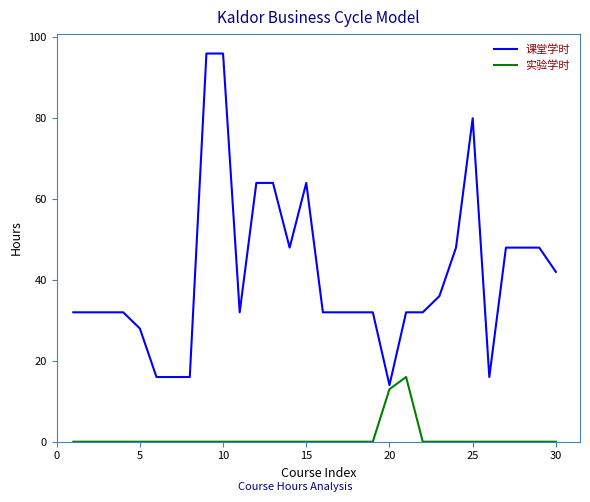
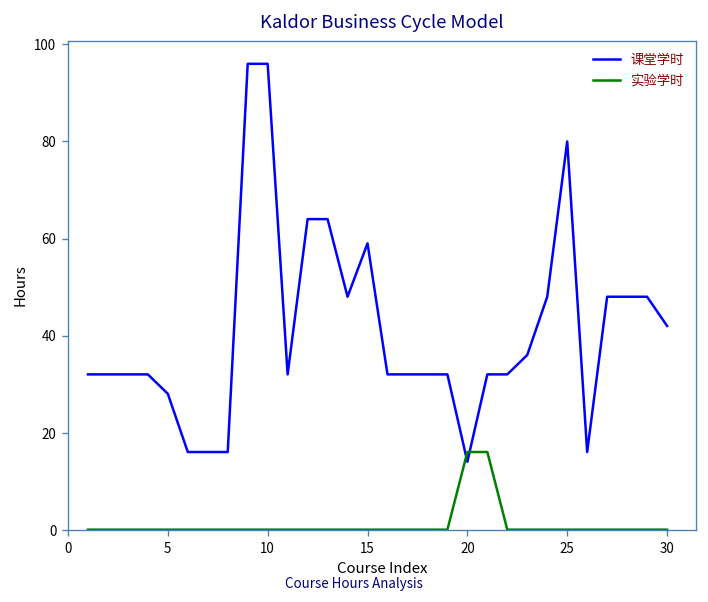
  {
    "课堂学时": {
      "5": 28,
      "10": 96,
-     "15": 64,
+     "15": 59,
      "20": 14,
      "25": 80,
      "30": 42
    },
    "实验学时": {
      "5": 0,
      "10": 0,
      "15": 0,
-     "20": 13,
+     "20": 16,
      "25": 0,
      "30": 0
    }
  }
